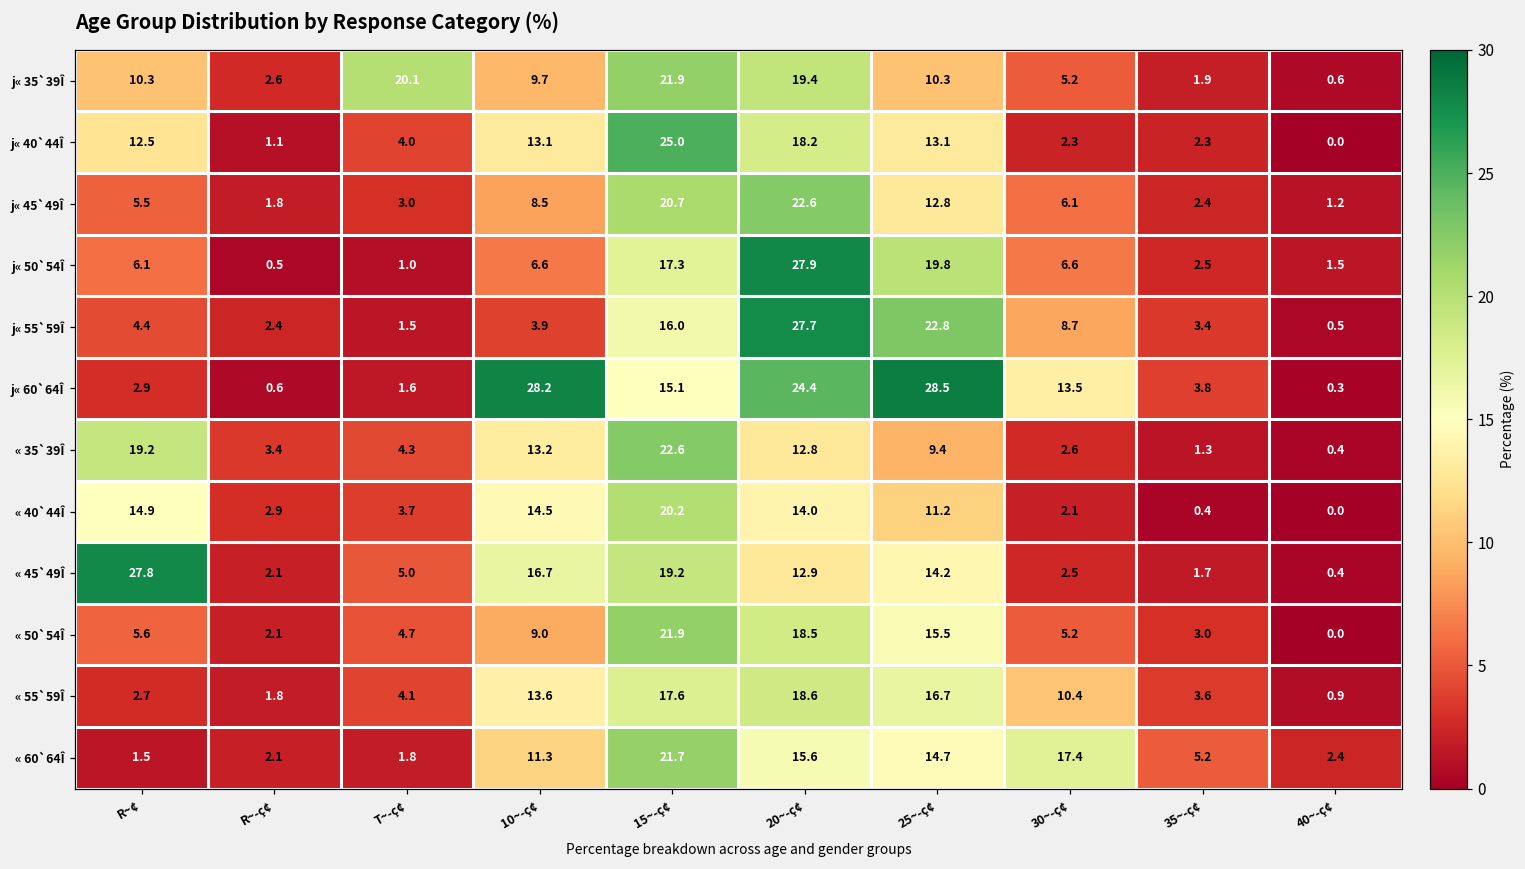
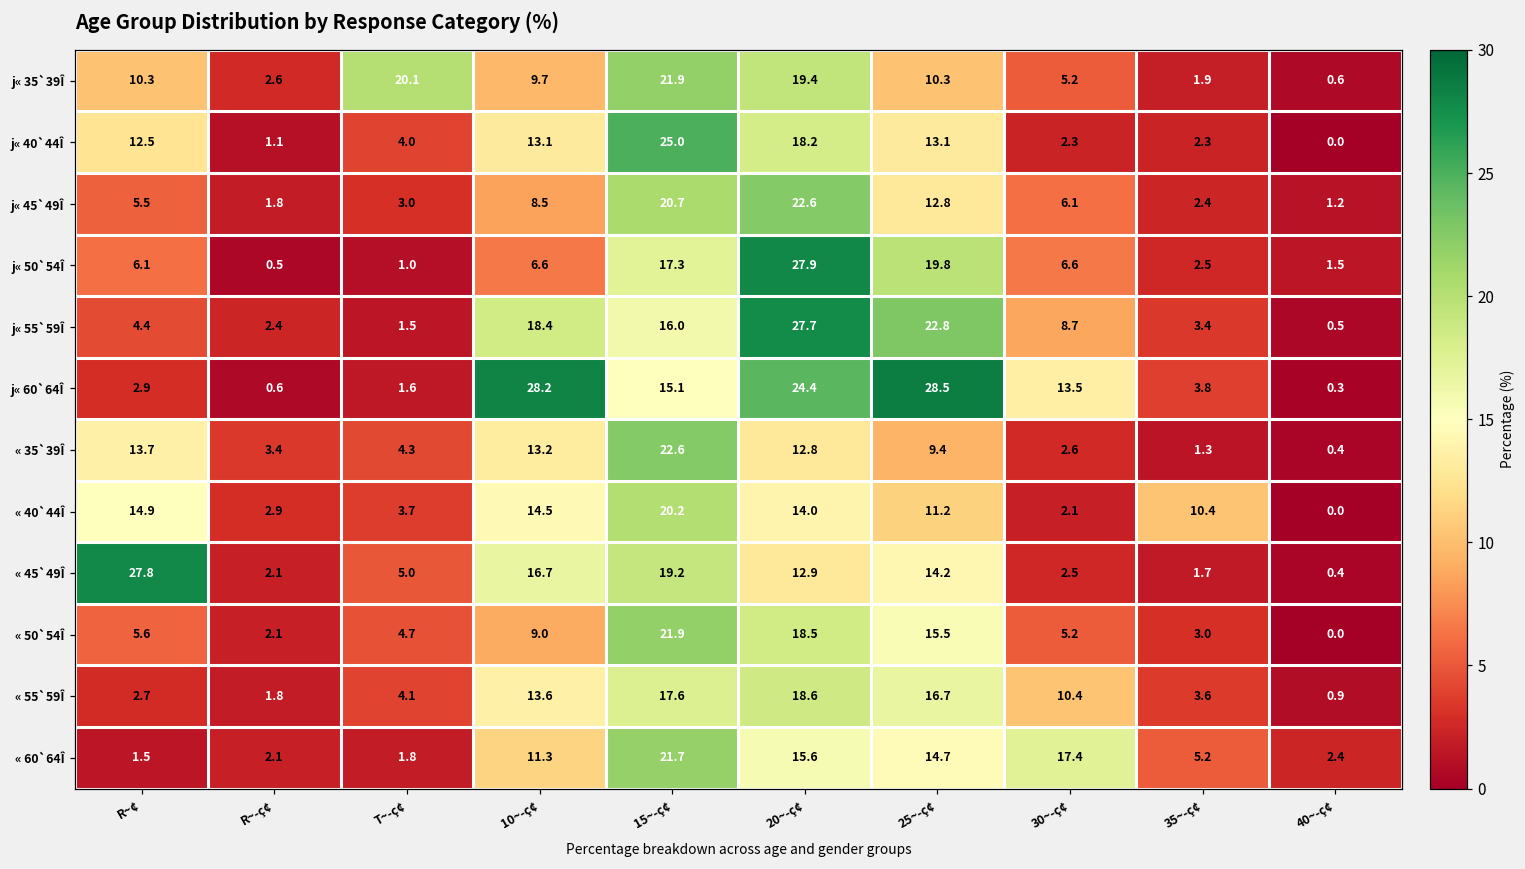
  {
    "j« 35`39Î": {
      "R~¢": 10.3,
      "R~­ç¢": 2.6,
      "T~­ç¢": 20.1,
      "10~­ç¢": 9.7,
      "15~­ç¢": 21.9,
      "20~­ç¢": 19.4,
      "25~­ç¢": 10.3,
      "30~­ç¢": 5.2,
      "35~­ç¢": 1.9,
      "40~­ç¢": 0.6
    },
    "j« 40`44Î": {
      "R~¢": 12.5,
      "R~­ç¢": 1.1,
      "T~­ç¢": 4.0,
      "10~­ç¢": 13.1,
      "15~­ç¢": 25.0,
      "20~­ç¢": 18.2,
      "25~­ç¢": 13.1,
      "30~­ç¢": 2.3,
      "35~­ç¢": 2.3,
      "40~­ç¢": 0.0
    },
    "j« 45`49Î": {
      "R~¢": 5.5,
      "R~­ç¢": 1.8,
      "T~­ç¢": 3.0,
      "10~­ç¢": 8.5,
      "15~­ç¢": 20.7,
      "20~­ç¢": 22.6,
      "25~­ç¢": 12.8,
      "30~­ç¢": 6.1,
      "35~­ç¢": 2.4,
      "40~­ç¢": 1.2
    },
    "j« 50`54Î": {
      "R~¢": 6.1,
      "R~­ç¢": 0.5,
      "T~­ç¢": 1.0,
      "10~­ç¢": 6.6,
      "15~­ç¢": 17.3,
      "20~­ç¢": 27.9,
      "25~­ç¢": 19.8,
      "30~­ç¢": 6.6,
      "35~­ç¢": 2.5,
      "40~­ç¢": 1.5
    },
    "j« 55`59Î": {
      "R~¢": 4.4,
      "R~­ç¢": 2.4,
      "T~­ç¢": 1.5,
-     "10~­ç¢": 3.9,
+     "10~­ç¢": 18.4,
      "15~­ç¢": 16.0,
      "20~­ç¢": 27.7,
      "25~­ç¢": 22.8,
      "30~­ç¢": 8.7,
      "35~­ç¢": 3.4,
      "40~­ç¢": 0.5
    },
    "j« 60`64Î": {
      "R~¢": 2.9,
      "R~­ç¢": 0.6,
      "T~­ç¢": 1.6,
      "10~­ç¢": 28.2,
      "15~­ç¢": 15.1,
      "20~­ç¢": 24.4,
      "25~­ç¢": 28.5,
      "30~­ç¢": 13.5,
      "35~­ç¢": 3.8,
      "40~­ç¢": 0.3
    },
    "« 35`39Î": {
-     "R~¢": 19.2,
+     "R~¢": 13.7,
      "R~­ç¢": 3.4,
      "T~­ç¢": 4.3,
      "10~­ç¢": 13.2,
      "15~­ç¢": 22.6,
      "20~­ç¢": 12.8,
      "25~­ç¢": 9.4,
      "30~­ç¢": 2.6,
      "35~­ç¢": 1.3,
      "40~­ç¢": 0.4
    },
    "« 40`44Î": {
      "R~¢": 14.9,
      "R~­ç¢": 2.9,
      "T~­ç¢": 3.7,
      "10~­ç¢": 14.5,
      "15~­ç¢": 20.2,
      "20~­ç¢": 14.0,
      "25~­ç¢": 11.2,
      "30~­ç¢": 2.1,
-     "35~­ç¢": 0.4,
+     "35~­ç¢": 10.4,
      "40~­ç¢": 0.0
    },
    "« 45`49Î": {
      "R~¢": 27.8,
      "R~­ç¢": 2.1,
      "T~­ç¢": 5.0,
      "10~­ç¢": 16.7,
      "15~­ç¢": 19.2,
      "20~­ç¢": 12.9,
      "25~­ç¢": 14.2,
      "30~­ç¢": 2.5,
      "35~­ç¢": 1.7,
      "40~­ç¢": 0.4
    },
    "« 50`54Î": {
      "R~¢": 5.6,
      "R~­ç¢": 2.1,
      "T~­ç¢": 4.7,
      "10~­ç¢": 9.0,
      "15~­ç¢": 21.9,
      "20~­ç¢": 18.5,
      "25~­ç¢": 15.5,
      "30~­ç¢": 5.2,
      "35~­ç¢": 3.0,
      "40~­ç¢": 0.0
    },
    "« 55`59Î": {
      "R~¢": 2.7,
      "R~­ç¢": 1.8,
      "T~­ç¢": 4.1,
      "10~­ç¢": 13.6,
      "15~­ç¢": 17.6,
      "20~­ç¢": 18.6,
      "25~­ç¢": 16.7,
      "30~­ç¢": 10.4,
      "35~­ç¢": 3.6,
      "40~­ç¢": 0.9
    },
    "« 60`64Î": {
      "R~¢": 1.5,
      "R~­ç¢": 2.1,
      "T~­ç¢": 1.8,
      "10~­ç¢": 11.3,
      "15~­ç¢": 21.7,
      "20~­ç¢": 15.6,
      "25~­ç¢": 14.7,
      "30~­ç¢": 17.4,
      "35~­ç¢": 5.2,
      "40~­ç¢": 2.4
    }
  }
